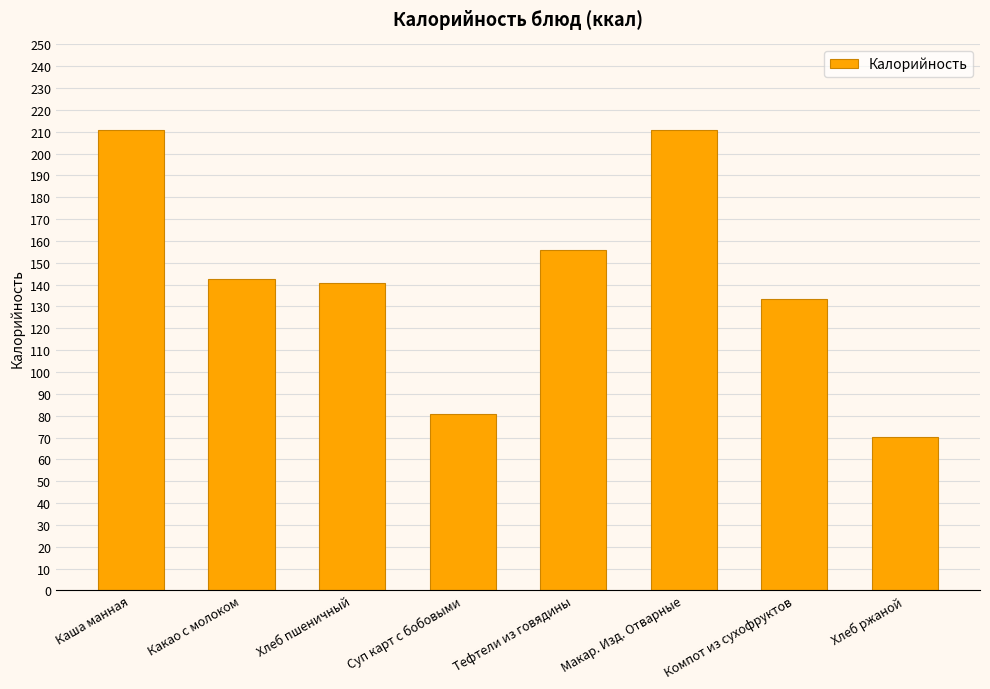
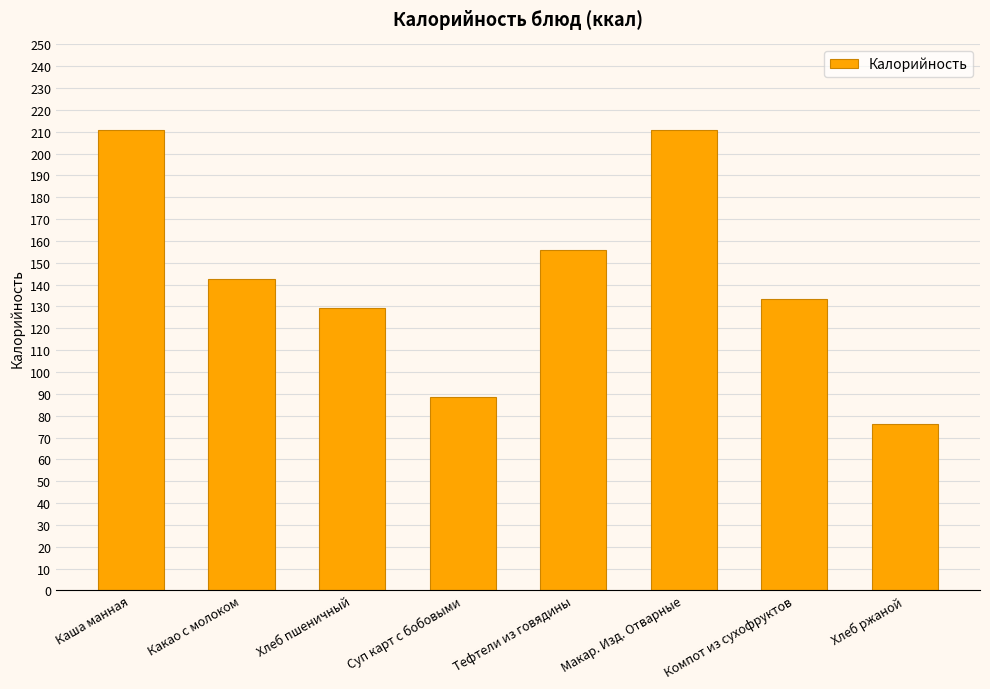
  {
    "Каша манная": 211,
    "Какао с молоком": 142,
-   "Хлеб пшеничный": 141,
-   "Суп карт с бобовыми": 81,
+   "Хлеб пшеничный": 129,
+   "Суп карт с бобовыми": 89,
    "Тефтели из говядины": 156,
    "Макар. Изд. Отварные": 211,
    "Компот из сухофруктов": 134,
-   "Хлеб ржаной": 70
+   "Хлеб ржаной": 76
  }
